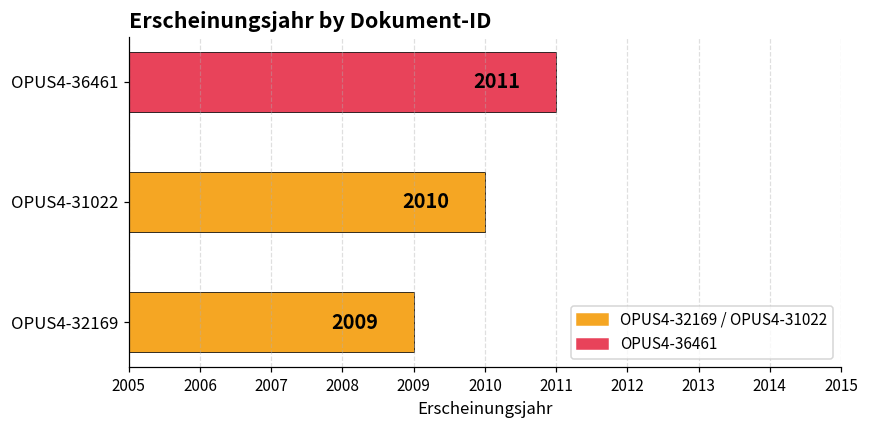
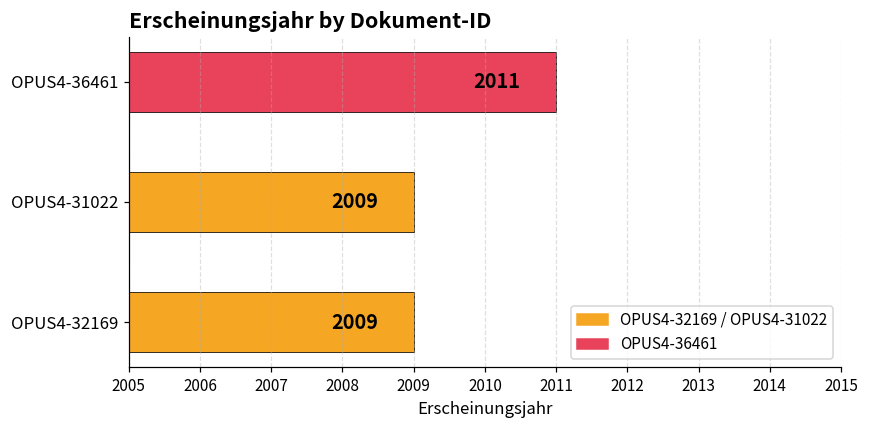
  {
    "OPUS4-36461": 2011,
-   "OPUS4-31022": 2010,
+   "OPUS4-31022": 2009,
    "OPUS4-32169": 2009
  }
